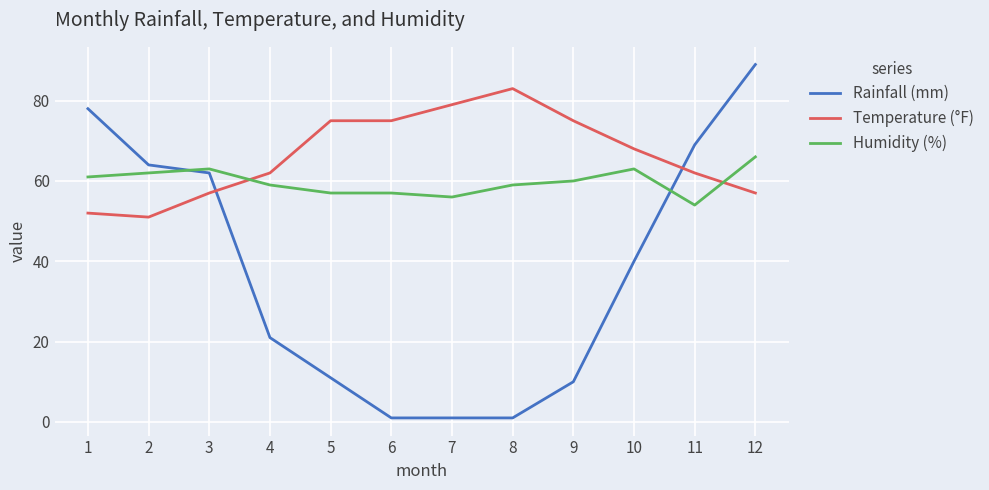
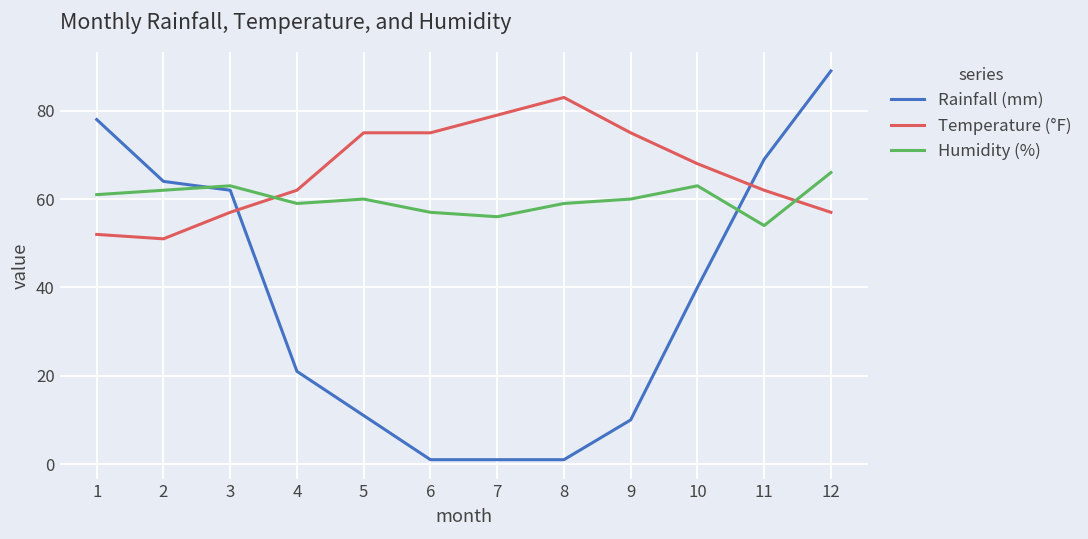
  {
    "Rainfall (mm)": {
      "1": 78,
      "2": 64,
      "3": 62,
      "4": 21,
      "5": 11,
      "6": 1,
      "7": 1,
      "8": 1,
      "9": 10,
      "10": 40,
      "11": 69,
      "12": 89
    },
    "Temperature (°F)": {
      "1": 52,
      "2": 51,
      "3": 57,
      "4": 62,
      "5": 75,
      "6": 75,
      "7": 79,
      "8": 83,
      "9": 75,
      "10": 68,
      "11": 62,
      "12": 57
    },
    "Humidity (%)": {
      "1": 61,
      "2": 62,
      "3": 63,
      "4": 59,
-     "5": 57,
+     "5": 60,
      "6": 57,
      "7": 56,
      "8": 59,
      "9": 60,
      "10": 63,
      "11": 54,
      "12": 66
    }
  }
